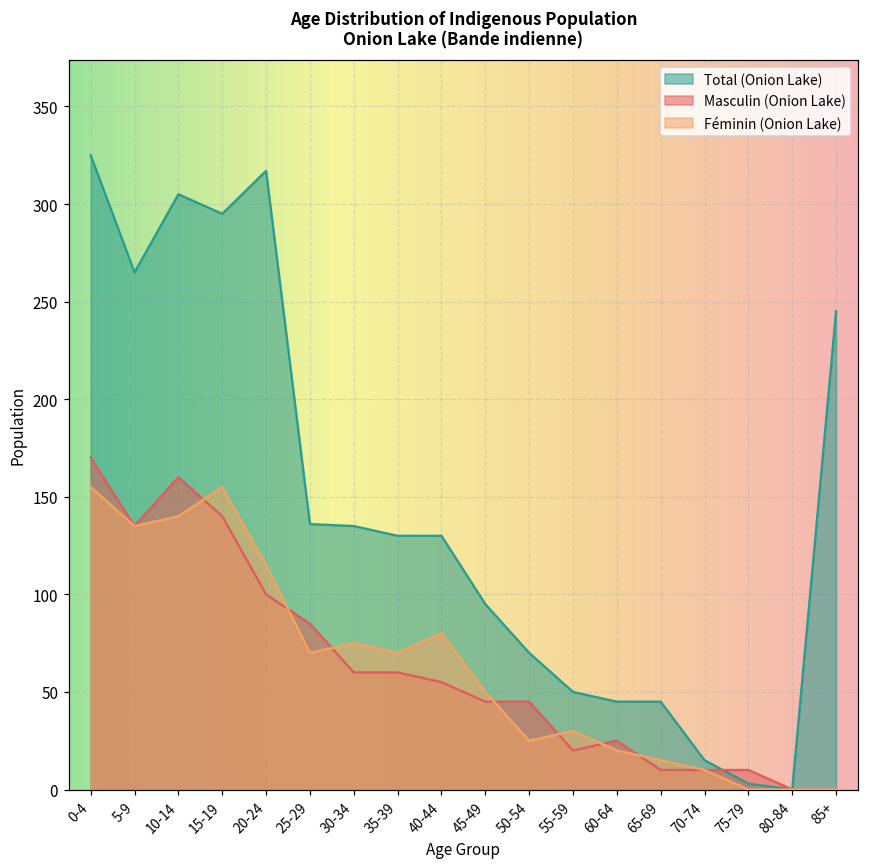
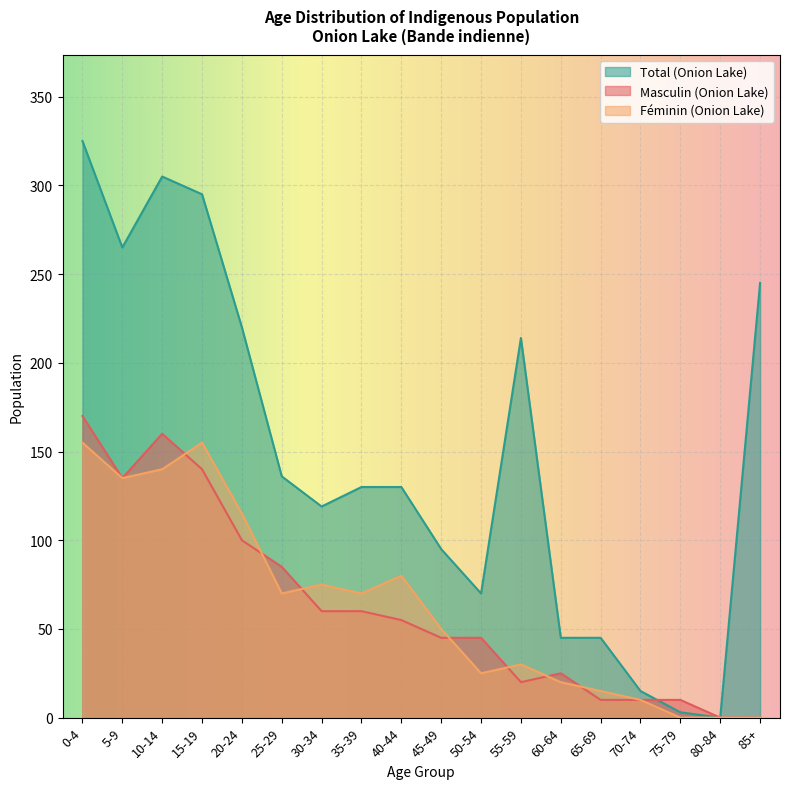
  {
    "Total (Onion Lake)": {
      "0-4": 325,
      "5-9": 265,
      "10-14": 305,
      "15-19": 295,
-     "20-24": 317,
+     "20-24": 220,
      "25-29": 136,
-     "30-34": 135,
+     "30-34": 119,
      "35-39": 130,
      "40-44": 130,
      "45-49": 95,
      "50-54": 70,
-     "55-59": 50,
+     "55-59": 214,
      "60-64": 45,
      "65-69": 45,
      "70-74": 15,
      "75-79": 3,
      "85+": 245
    }
  }
